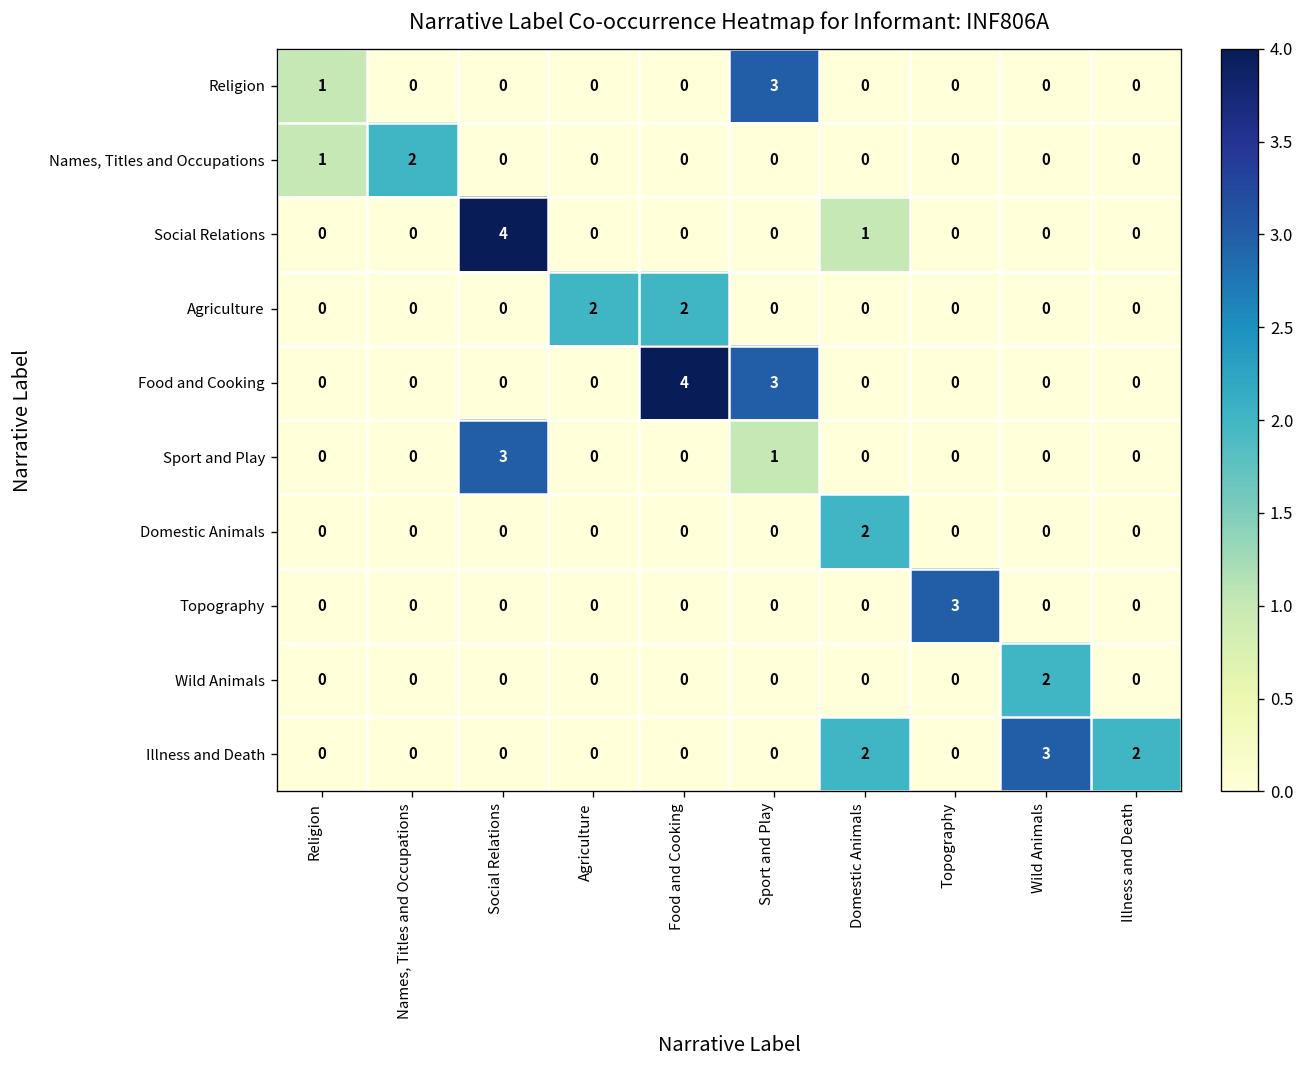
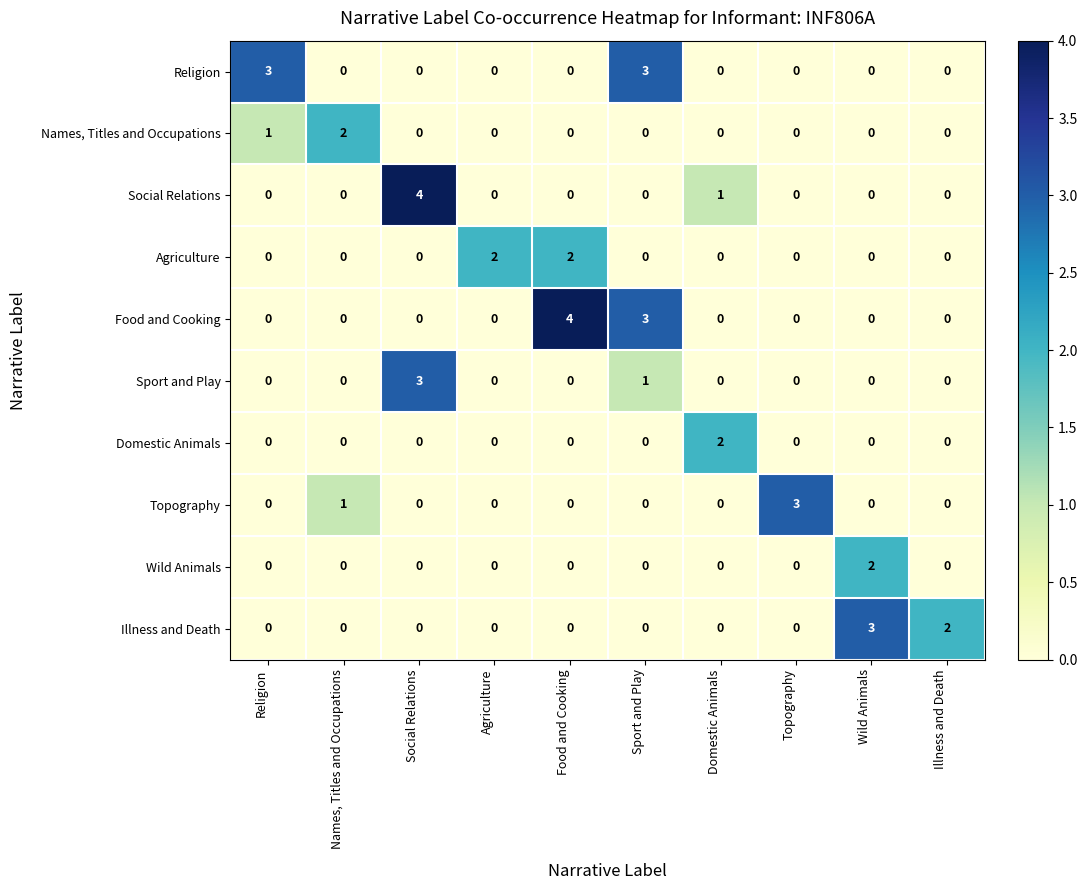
  {
    "Religion": {
-     "Religion": 1,
+     "Religion": 3,
      "Names, Titles and Occupations": 0,
      "Social Relations": 0,
      "Agriculture": 0,
      "Food and Cooking": 0,
      "Sport and Play": 3,
      "Domestic Animals": 0,
      "Topography": 0,
      "Wild Animals": 0,
      "Illness and Death": 0
    },
    "Names, Titles and Occupations": {
      "Religion": 1,
      "Names, Titles and Occupations": 2,
      "Social Relations": 0,
      "Agriculture": 0,
      "Food and Cooking": 0,
      "Sport and Play": 0,
      "Domestic Animals": 0,
      "Topography": 0,
      "Wild Animals": 0,
      "Illness and Death": 0
    },
    "Social Relations": {
      "Religion": 0,
      "Names, Titles and Occupations": 0,
      "Social Relations": 4,
      "Agriculture": 0,
      "Food and Cooking": 0,
      "Sport and Play": 0,
      "Domestic Animals": 1,
      "Topography": 0,
      "Wild Animals": 0,
      "Illness and Death": 0
    },
    "Agriculture": {
      "Religion": 0,
      "Names, Titles and Occupations": 0,
      "Social Relations": 0,
      "Agriculture": 2,
      "Food and Cooking": 2,
      "Sport and Play": 0,
      "Domestic Animals": 0,
      "Topography": 0,
      "Wild Animals": 0,
      "Illness and Death": 0
    },
    "Food and Cooking": {
      "Religion": 0,
      "Names, Titles and Occupations": 0,
      "Social Relations": 0,
      "Agriculture": 0,
      "Food and Cooking": 4,
      "Sport and Play": 3,
      "Domestic Animals": 0,
      "Topography": 0,
      "Wild Animals": 0,
      "Illness and Death": 0
    },
    "Sport and Play": {
      "Religion": 0,
      "Names, Titles and Occupations": 0,
      "Social Relations": 3,
      "Agriculture": 0,
      "Food and Cooking": 0,
      "Sport and Play": 1,
      "Domestic Animals": 0,
      "Topography": 0,
      "Wild Animals": 0,
      "Illness and Death": 0
    },
    "Domestic Animals": {
      "Religion": 0,
      "Names, Titles and Occupations": 0,
      "Social Relations": 0,
      "Agriculture": 0,
      "Food and Cooking": 0,
      "Sport and Play": 0,
      "Domestic Animals": 2,
      "Topography": 0,
      "Wild Animals": 0,
      "Illness and Death": 0
    },
    "Topography": {
      "Religion": 0,
-     "Names, Titles and Occupations": 0,
+     "Names, Titles and Occupations": 1,
      "Social Relations": 0,
      "Agriculture": 0,
      "Food and Cooking": 0,
      "Sport and Play": 0,
      "Domestic Animals": 0,
      "Topography": 3,
      "Wild Animals": 0,
      "Illness and Death": 0
    },
    "Wild Animals": {
      "Religion": 0,
      "Names, Titles and Occupations": 0,
      "Social Relations": 0,
      "Agriculture": 0,
      "Food and Cooking": 0,
      "Sport and Play": 0,
      "Domestic Animals": 0,
      "Topography": 0,
      "Wild Animals": 2,
      "Illness and Death": 0
    },
    "Illness and Death": {
      "Religion": 0,
      "Names, Titles and Occupations": 0,
      "Social Relations": 0,
      "Agriculture": 0,
      "Food and Cooking": 0,
      "Sport and Play": 0,
-     "Domestic Animals": 2,
+     "Domestic Animals": 0,
      "Topography": 0,
      "Wild Animals": 3,
      "Illness and Death": 2
    }
  }
